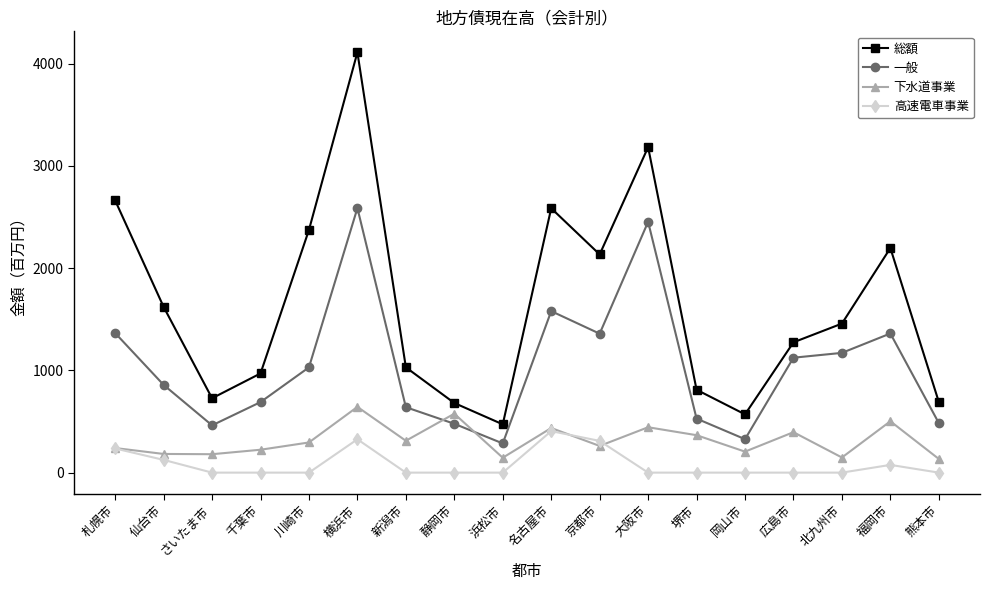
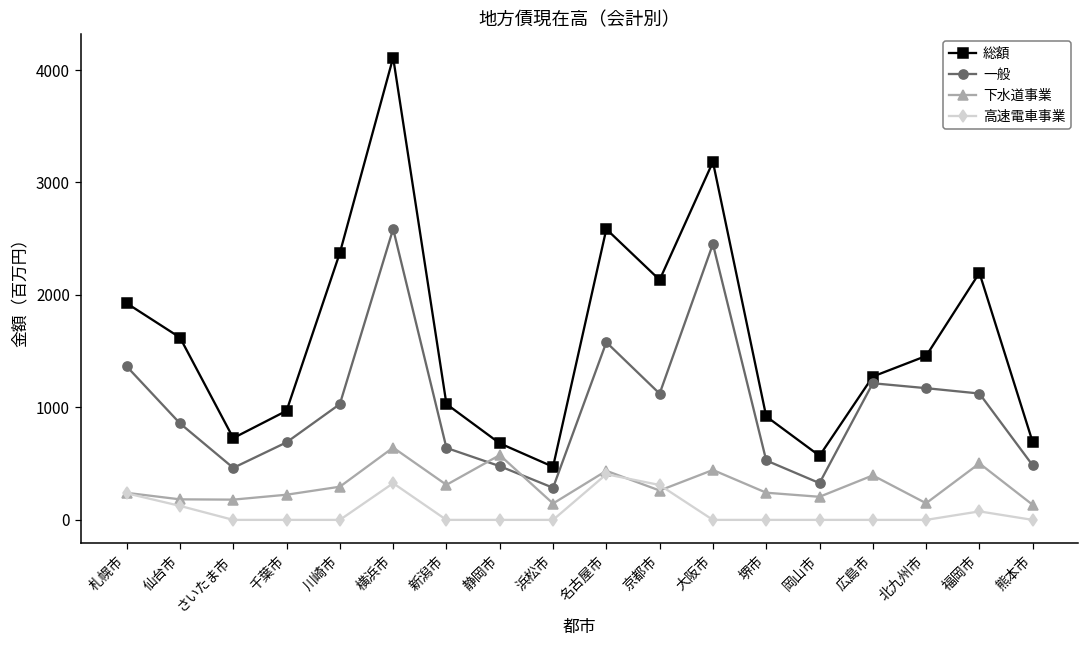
  {
    "総額": {
-     "札幌市": 2660,
+     "札幌市": 1930,
      "仙台市": 1620,
      "さいたま市": 730,
      "千葉市": 970,
      "川崎市": 2370,
      "横浜市": 4110,
      "新潟市": 1030,
      "静岡市": 680,
      "浜松市": 470,
      "名古屋市": 2590,
      "京都市": 2130,
      "大阪市": 3180,
-     "堺市": 810,
+     "堺市": 920,
      "岡山市": 570,
      "広島市": 1270,
      "北九州市": 1460,
      "福岡市": 2200,
      "熊本市": 690
    },
    "一般": {
      "札幌市": 1360,
      "仙台市": 860,
      "さいたま市": 460,
      "千葉市": 690,
      "川崎市": 1030,
      "横浜市": 2590,
      "新潟市": 640,
      "静岡市": 480,
      "浜松市": 290,
      "名古屋市": 1580,
-     "京都市": 1360,
+     "京都市": 1120,
      "大阪市": 2450,
      "堺市": 530,
      "岡山市": 330,
-     "広島市": 1120,
+     "広島市": 1210,
      "北九州市": 1170,
-     "福岡市": 1360,
+     "福岡市": 1120,
      "熊本市": 480
    },
    "下水道事業": {
      "仙台市": 180,
      "さいたま市": 180,
      "千葉市": 220,
      "川崎市": 300,
      "横浜市": 640,
      "新潟市": 310,
      "静岡市": 580,
      "浜松市": 150,
      "名古屋市": 440,
      "京都市": 260,
      "大阪市": 440,
-     "堺市": 370,
+     "堺市": 240,
      "岡山市": 210,
      "広島市": 400,
      "北九州市": 150,
      "福岡市": 500,
      "熊本市": 130
    },
    "高速電車事業": {
      "仙台市": 120,
      "さいたま市": 0,
      "千葉市": 0,
      "川崎市": 0,
      "横浜市": 330,
      "新潟市": 0,
      "静岡市": 0,
      "浜松市": 0,
      "名古屋市": 410,
      "京都市": 310,
      "大阪市": 0,
      "堺市": 0,
      "岡山市": 0,
      "広島市": 0,
      "北九州市": 0,
      "福岡市": 80,
      "熊本市": 0
    }
  }
